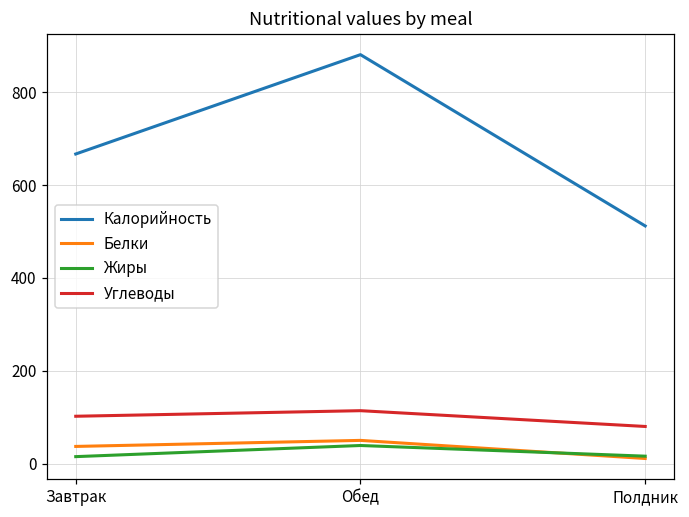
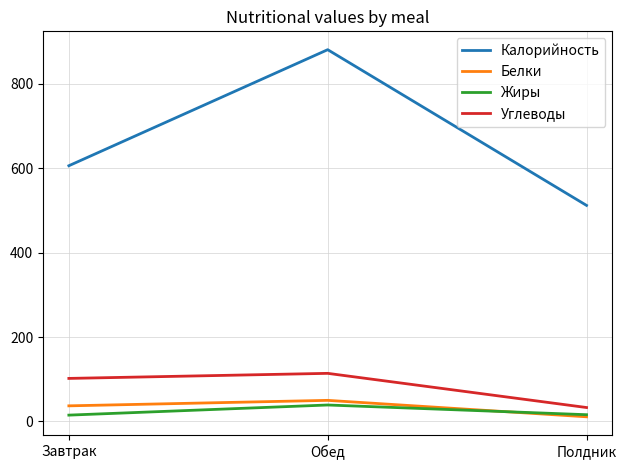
  {
    "Калорийность": {
-     "Завтрак": 670,
+     "Завтрак": 610,
      "Обед": 880,
      "Полдник": 510
    },
    "Белки": {
      "Завтрак": 40,
      "Обед": 50
    },
    "Жиры": {
      "Завтрак": 20,
      "Обед": 40
    },
    "Углеводы": {
      "Завтрак": 100,
      "Обед": 110,
-     "Полдник": 80
+     "Полдник": 30
    }
  }
